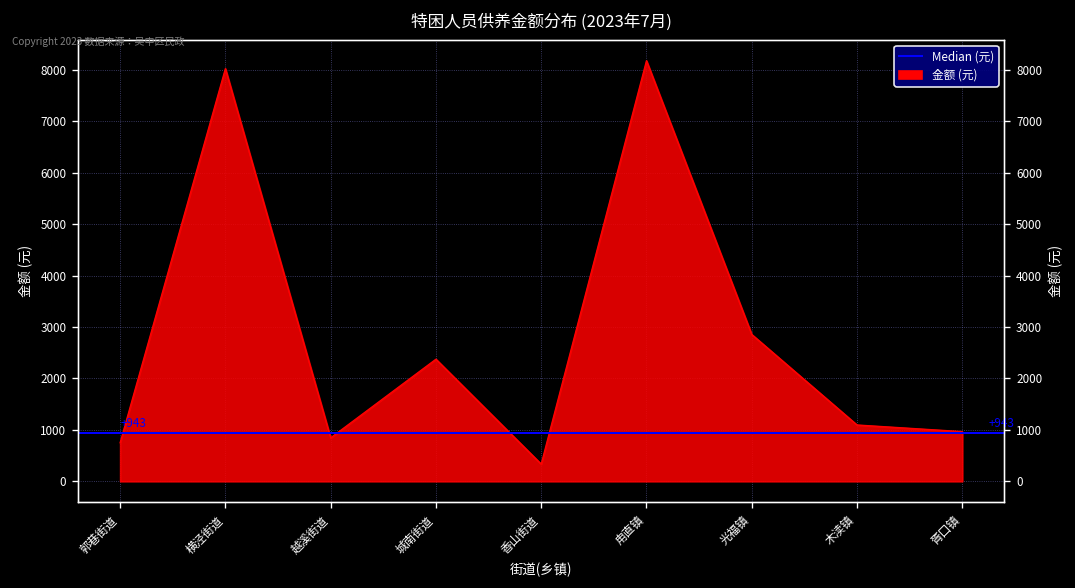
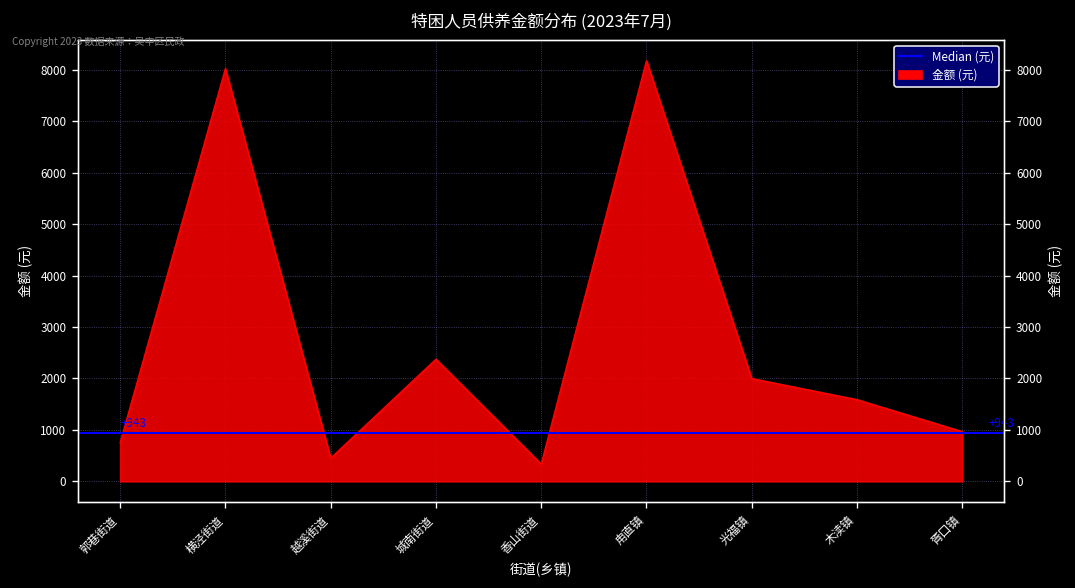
  {
    "横泾街道": 8000,
-   "越溪街道": 800,
+   "越溪街道": 500,
    "城南街道": 2400,
    "香山街道": 300,
    "甪直镇": 8200,
-   "光福镇": 2900,
-   "木渎镇": 1100
+   "光福镇": 2000,
+   "木渎镇": 1600
  }
